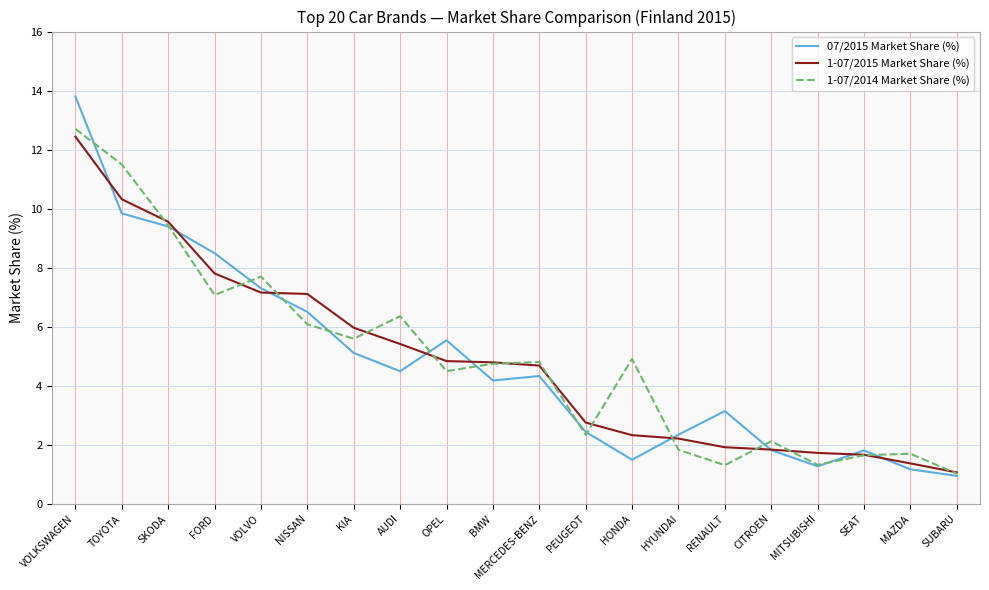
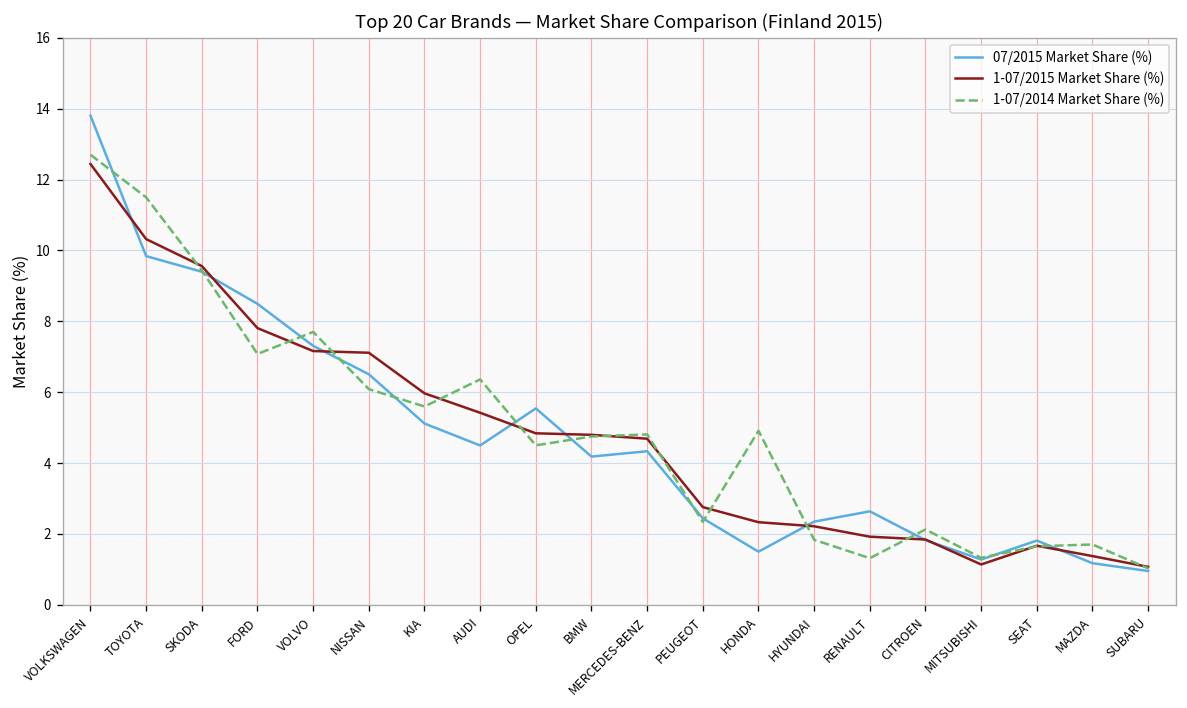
  {
    "07/2015 Market Share (%)": {
      "VOLKSWAGEN": 13.8,
      "TOYOTA": 9.8,
      "FORD": 8.5,
      "VOLVO": 7.3,
      "NISSAN": 6.5,
      "KIA": 5.1,
      "AUDI": 4.5,
      "OPEL": 5.5,
      "BMW": 4.2,
      "MERCEDES-BENZ": 4.3,
      "PEUGEOT": 2.4,
      "HONDA": 1.5,
      "HYUNDAI": 2.3,
-     "RENAULT": 3.1,
+     "RENAULT": 2.6,
      "SEAT": 1.8,
      "MAZDA": 1.2
    },
    "1-07/2015 Market Share (%)": {
      "VOLKSWAGEN": 12.4,
      "TOYOTA": 10.3,
      "SKODA": 9.6,
      "FORD": 7.8,
      "VOLVO": 7.2,
      "NISSAN": 7.1,
      "KIA": 6.0,
      "AUDI": 5.4,
      "OPEL": 4.8,
      "MERCEDES-BENZ": 4.7,
      "PEUGEOT": 2.8,
      "HONDA": 2.3,
      "HYUNDAI": 2.2,
      "RENAULT": 1.9,
-     "MITSUBISHI": 1.7,
+     "MITSUBISHI": 1.1,
      "MAZDA": 1.4
    },
    "1-07/2014 Market Share (%)": {
      "VOLKSWAGEN": 12.7,
      "TOYOTA": 11.5,
      "FORD": 7.1,
      "VOLVO": 7.7,
      "NISSAN": 6.1,
      "KIA": 5.6,
      "AUDI": 6.4,
      "OPEL": 4.5,
      "MERCEDES-BENZ": 4.8,
      "PEUGEOT": 2.3,
      "HONDA": 4.9,
      "HYUNDAI": 1.8,
      "RENAULT": 1.3,
      "CITROEN": 2.1,
      "MAZDA": 1.7
    }
  }
